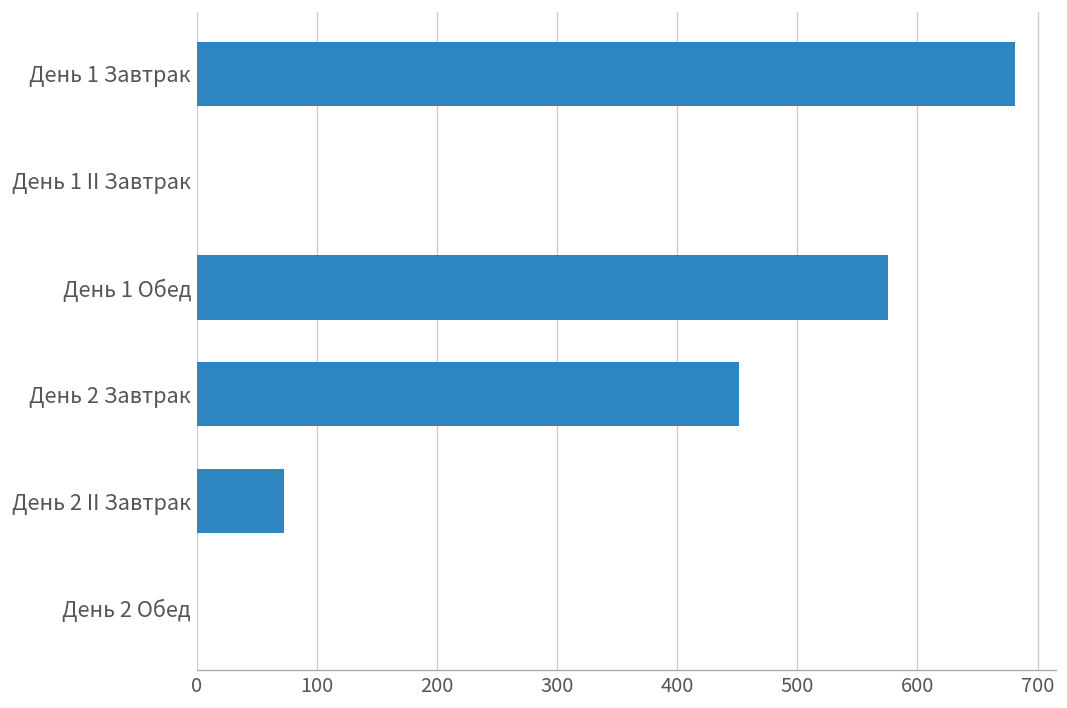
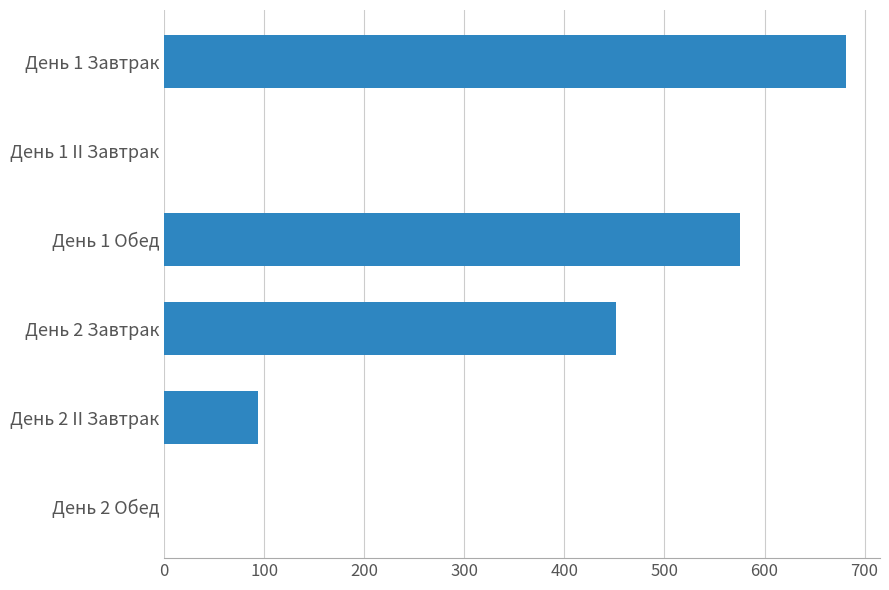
  {
    "День 1 Завтрак": 681,
    "День 1 II Завтрак": 0,
    "День 1 Обед": 576,
    "День 2 Завтрак": 451,
-   "День 2 II Завтрак": 73,
+   "День 2 II Завтрак": 94,
    "День 2 Обед": 0
  }
